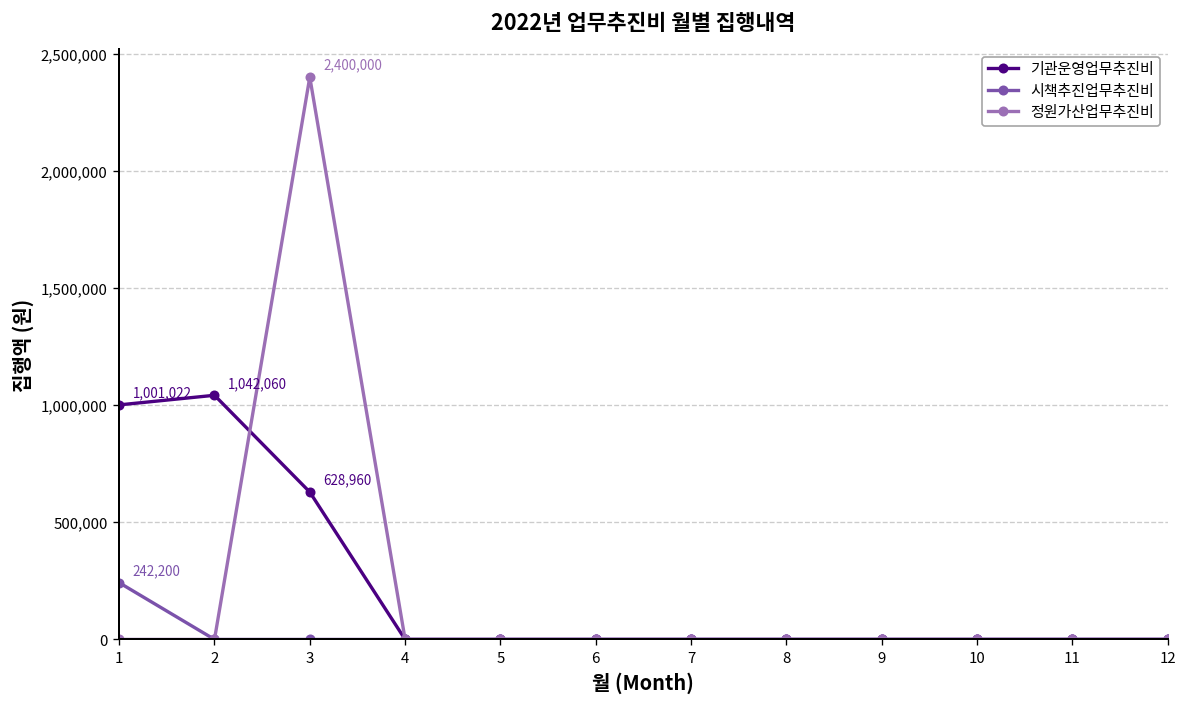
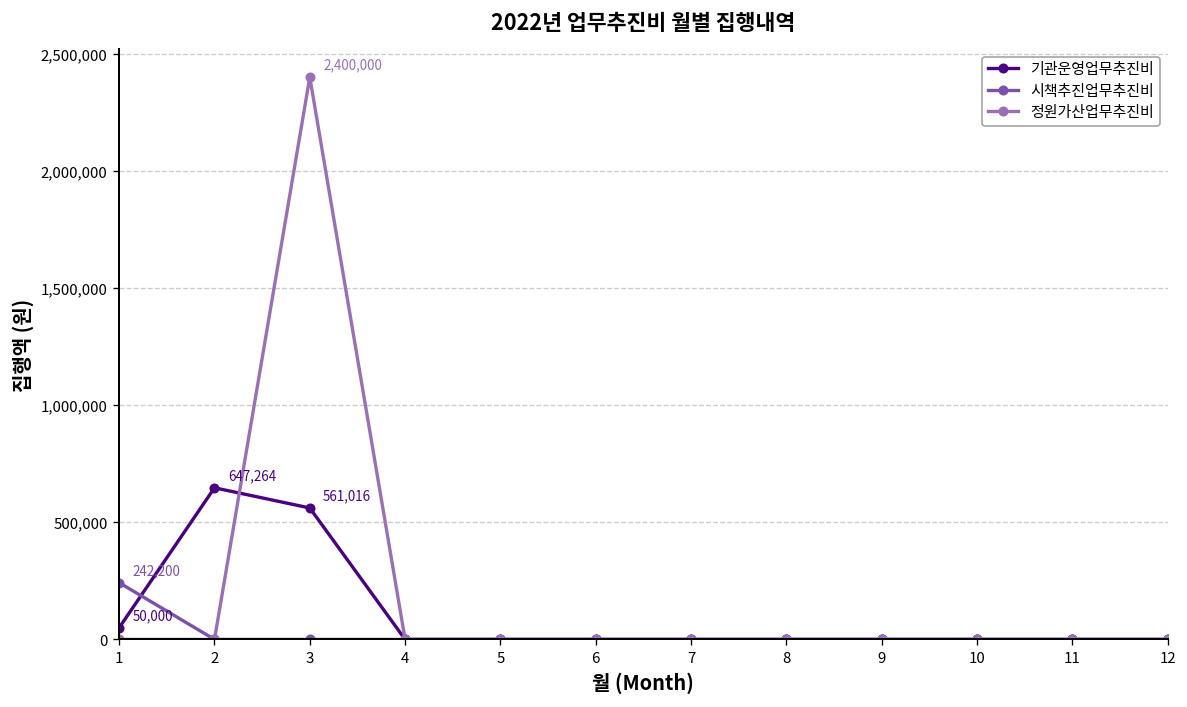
  {
    "기관운영업무추진비": {
-     "1": "1,001,022",
-     "2": "1,042,060",
-     "3": "628,960"
+     "1": "50,000",
+     "2": "647,264",
+     "3": "561,016"
    }
  }
